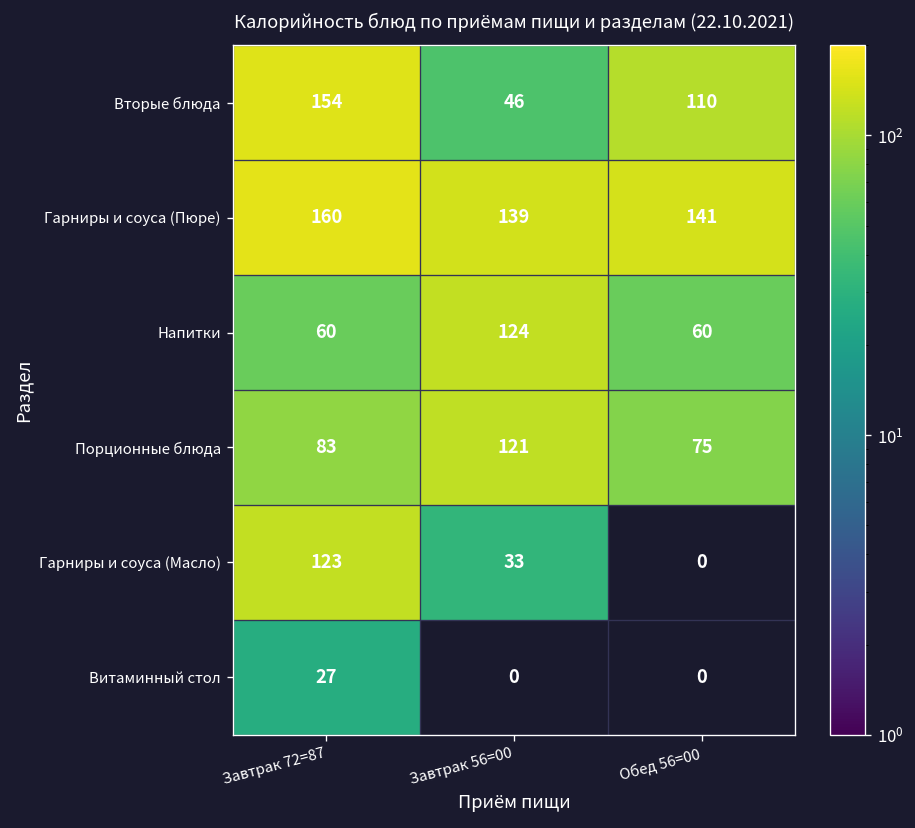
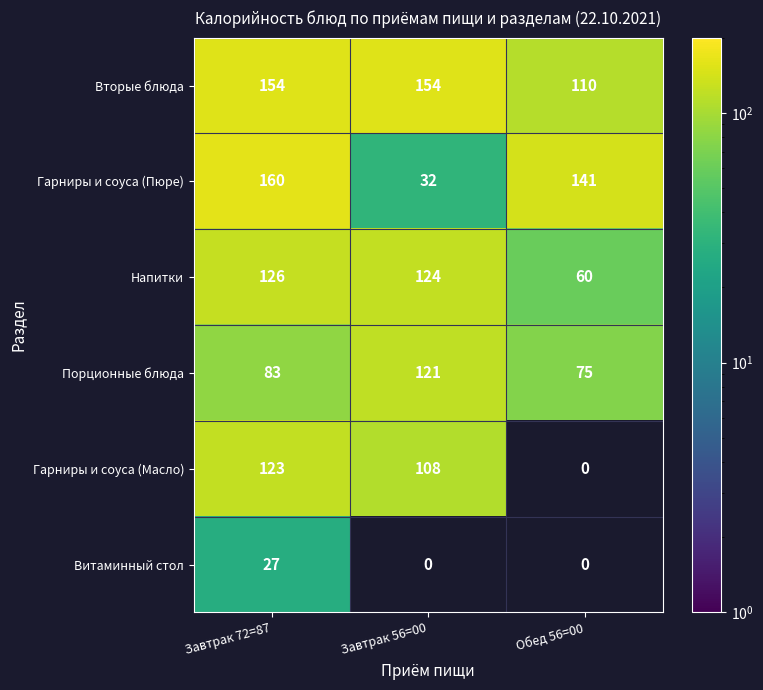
  {
    "Вторые блюда": {
      "Завтрак 72=87": 154,
-     "Завтрак 56=00": 46,
+     "Завтрак 56=00": 154,
      "Обед 56=00": 110
    },
    "Гарниры и соуса (Пюре)": {
      "Завтрак 72=87": 160,
-     "Завтрак 56=00": 139,
+     "Завтрак 56=00": 32,
      "Обед 56=00": 141
    },
    "Напитки": {
-     "Завтрак 72=87": 60,
+     "Завтрак 72=87": 126,
      "Завтрак 56=00": 124,
      "Обед 56=00": 60
    },
    "Порционные блюда": {
      "Завтрак 72=87": 83,
      "Завтрак 56=00": 121,
      "Обед 56=00": 75
    },
    "Гарниры и соуса (Масло)": {
      "Завтрак 72=87": 123,
-     "Завтрак 56=00": 33
+     "Завтрак 56=00": 108
    },
    "Витаминный стол": {
      "Завтрак 72=87": 27
    }
  }
